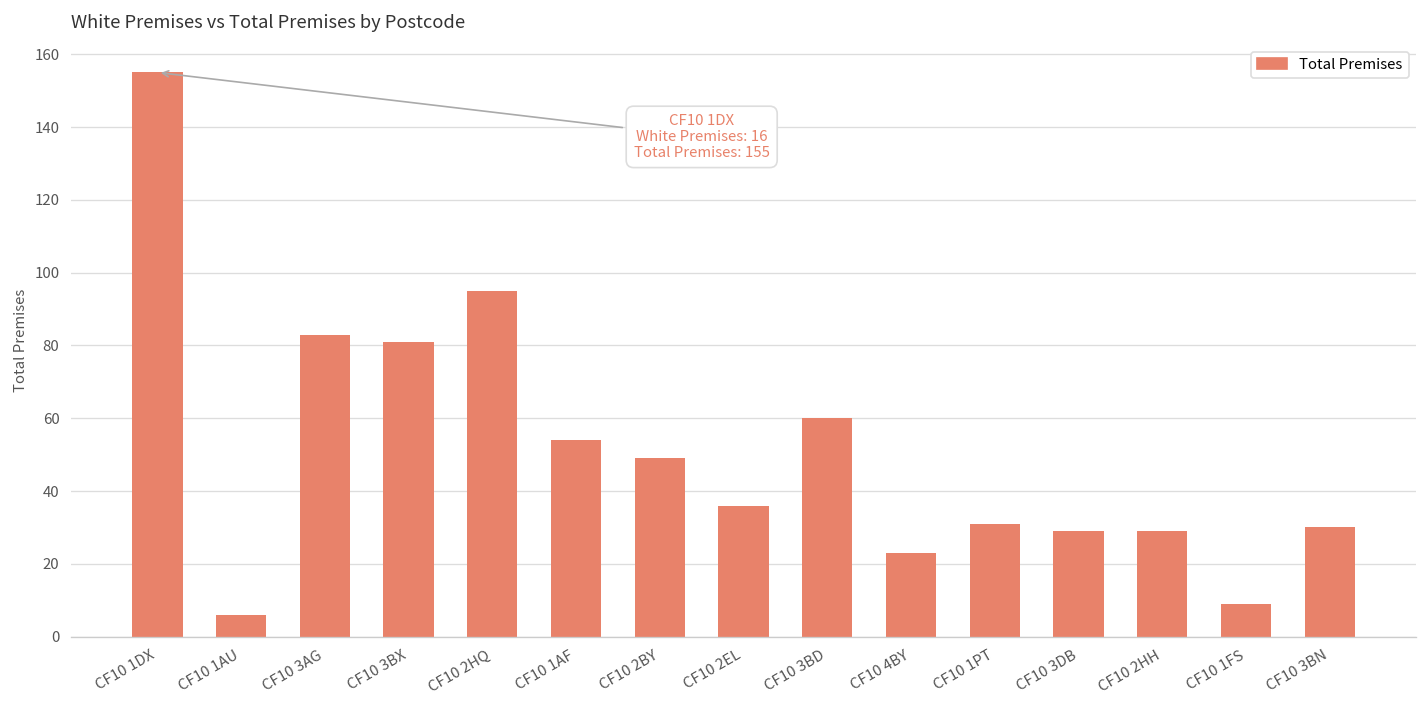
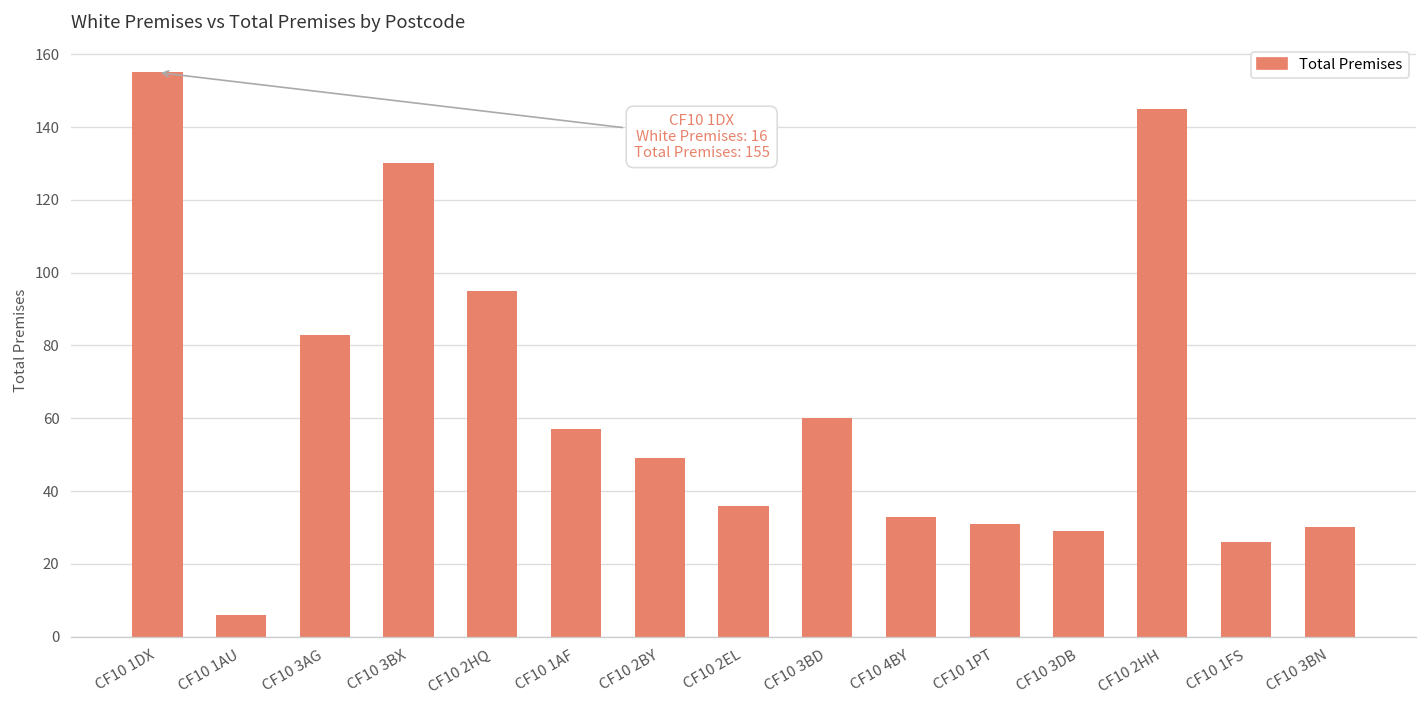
  {
    "CF10 1AU": 6,
    "CF10 3AG": 83,
-   "CF10 3BX": 81,
+   "CF10 3BX": 130,
    "CF10 2HQ": 95,
-   "CF10 1AF": 54,
+   "CF10 1AF": 57,
    "CF10 2BY": 49,
    "CF10 2EL": 36,
    "CF10 3BD": 60,
-   "CF10 4BY": 23,
+   "CF10 4BY": 33,
    "CF10 1PT": 31,
    "CF10 3DB": 29,
-   "CF10 2HH": 29,
-   "CF10 1FS": 9,
+   "CF10 2HH": 145,
+   "CF10 1FS": 26,
    "CF10 3BN": 30
  }
